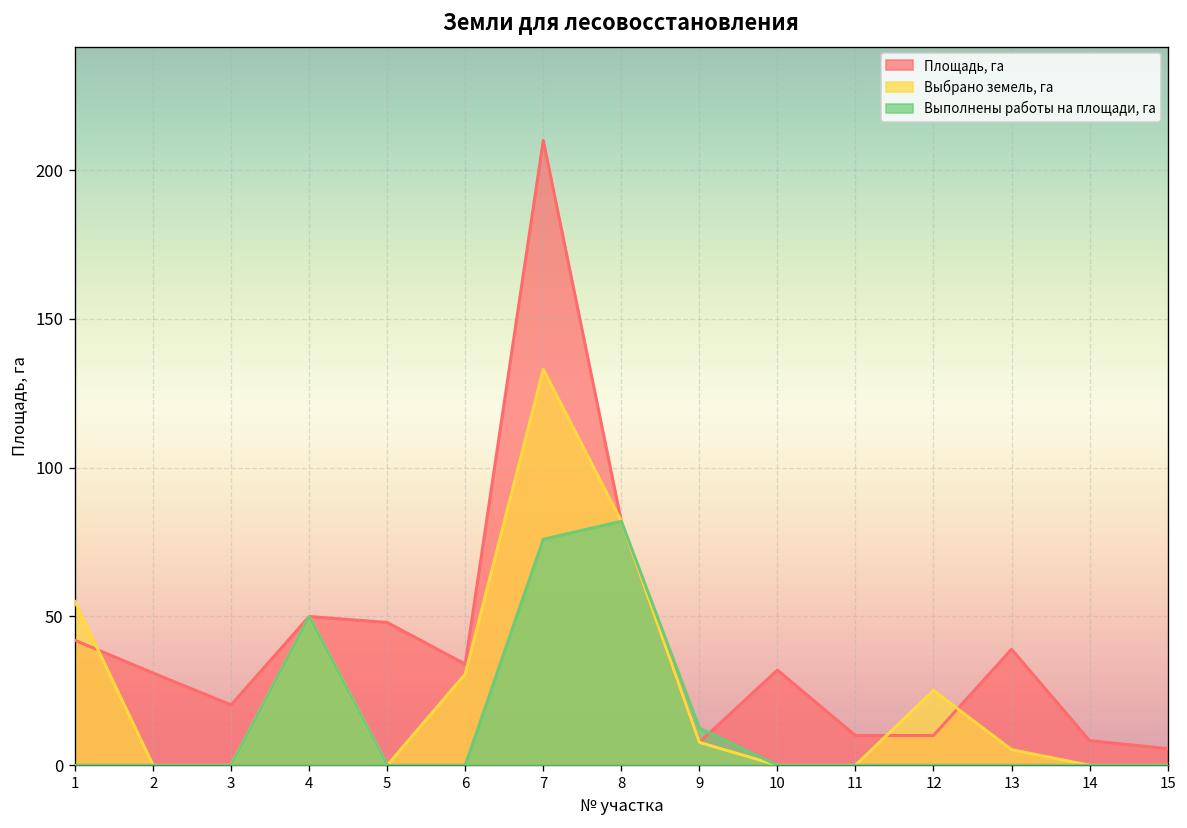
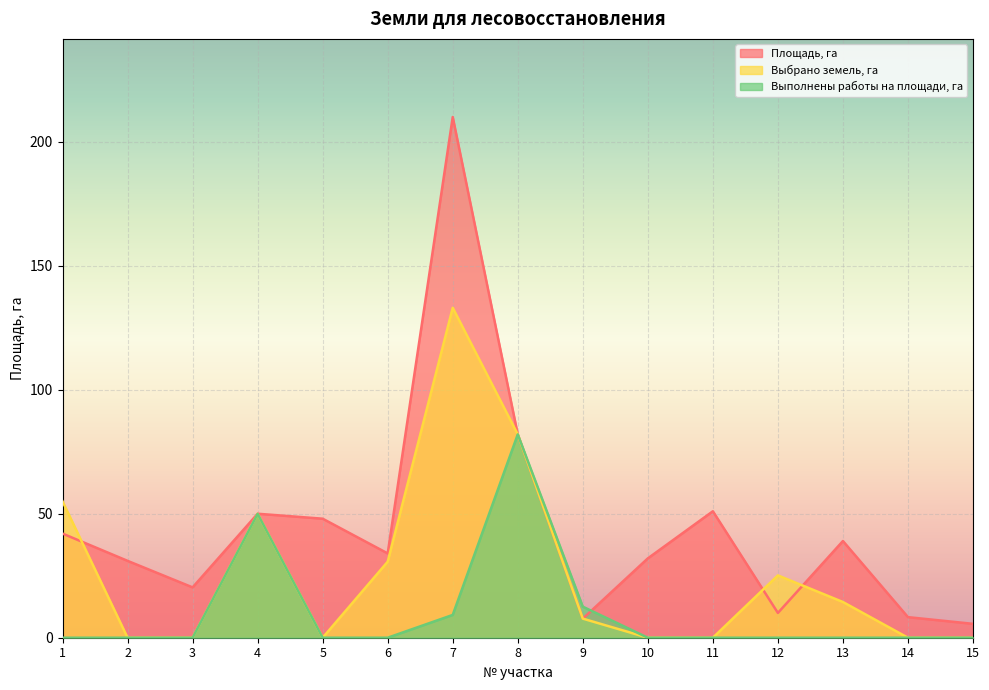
  {
    "Площадь, га": {
      "1": 42,
      "2": 31,
      "3": 20,
      "5": 48,
      "6": 34,
      "7": 210,
      "10": 32,
-     "11": 10,
+     "11": 51,
      "12": 10,
      "13": 39,
      "14": 8,
      "15": 6
    },
    "Выбрано земель, га": {
      "1": 55,
      "6": 31,
      "7": 133,
      "12": 25,
-     "13": 5
+     "13": 14
    },
    "Выполнены работы на площади, га": {
      "1": 0,
      "6": 0,
-     "7": 76,
+     "7": 9,
      "9": 13,
      "12": 0,
      "13": 0
    }
  }
